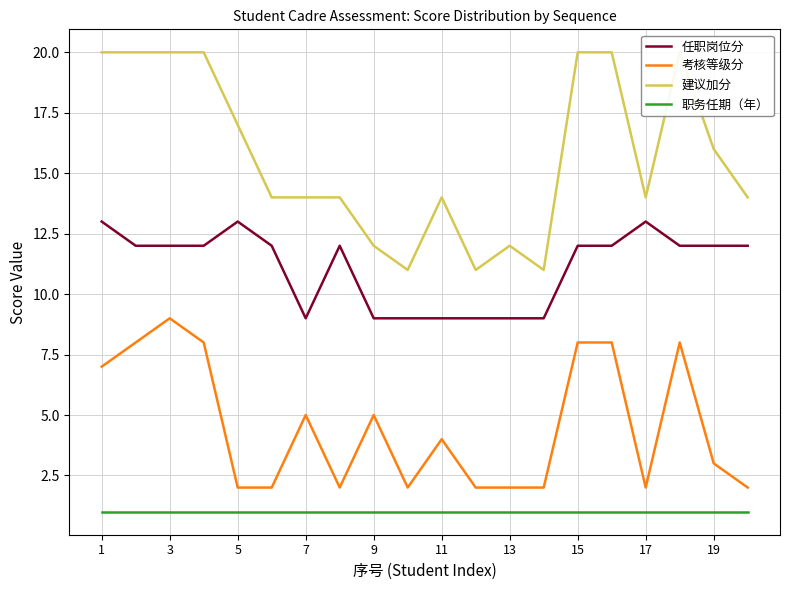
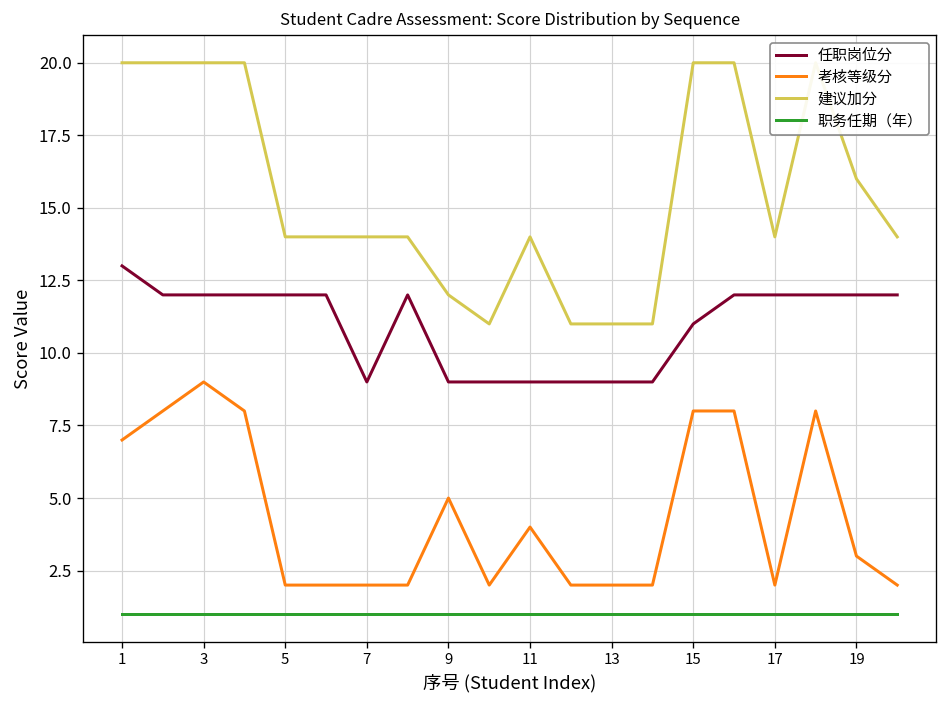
  {
    "任职岗位分": {
      "1": 13,
      "3": 12,
-     "5": 13,
+     "5": 12,
      "7": 9,
      "9": 9,
      "11": 9,
      "13": 9,
-     "15": 12,
-     "17": 13,
+     "15": 11,
+     "17": 12,
      "19": 12
    },
    "考核等级分": {
      "1": 7,
      "3": 9,
      "5": 2,
-     "7": 5,
+     "7": 2,
      "9": 5,
      "11": 4,
      "13": 2,
      "15": 8,
      "17": 2,
      "19": 3
    },
    "建议加分": {
      "1": 20,
      "3": 20,
-     "5": 17,
+     "5": 14,
      "7": 14,
      "9": 12,
      "11": 14,
-     "13": 12,
+     "13": 11,
      "15": 20,
      "17": 14,
      "19": 16
    },
    "职务任期（年）": {
      "1": 1,
      "3": 1,
      "5": 1,
      "7": 1,
      "9": 1,
      "11": 1,
      "13": 1,
      "15": 1,
      "17": 1,
      "19": 1
    }
  }
